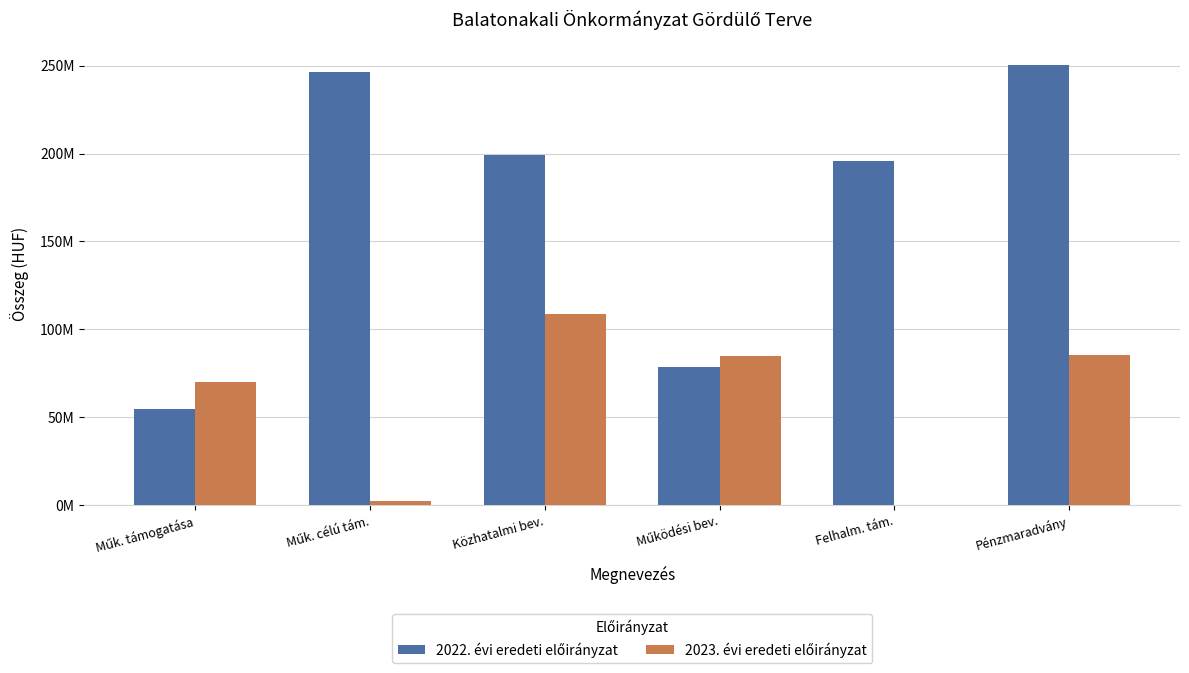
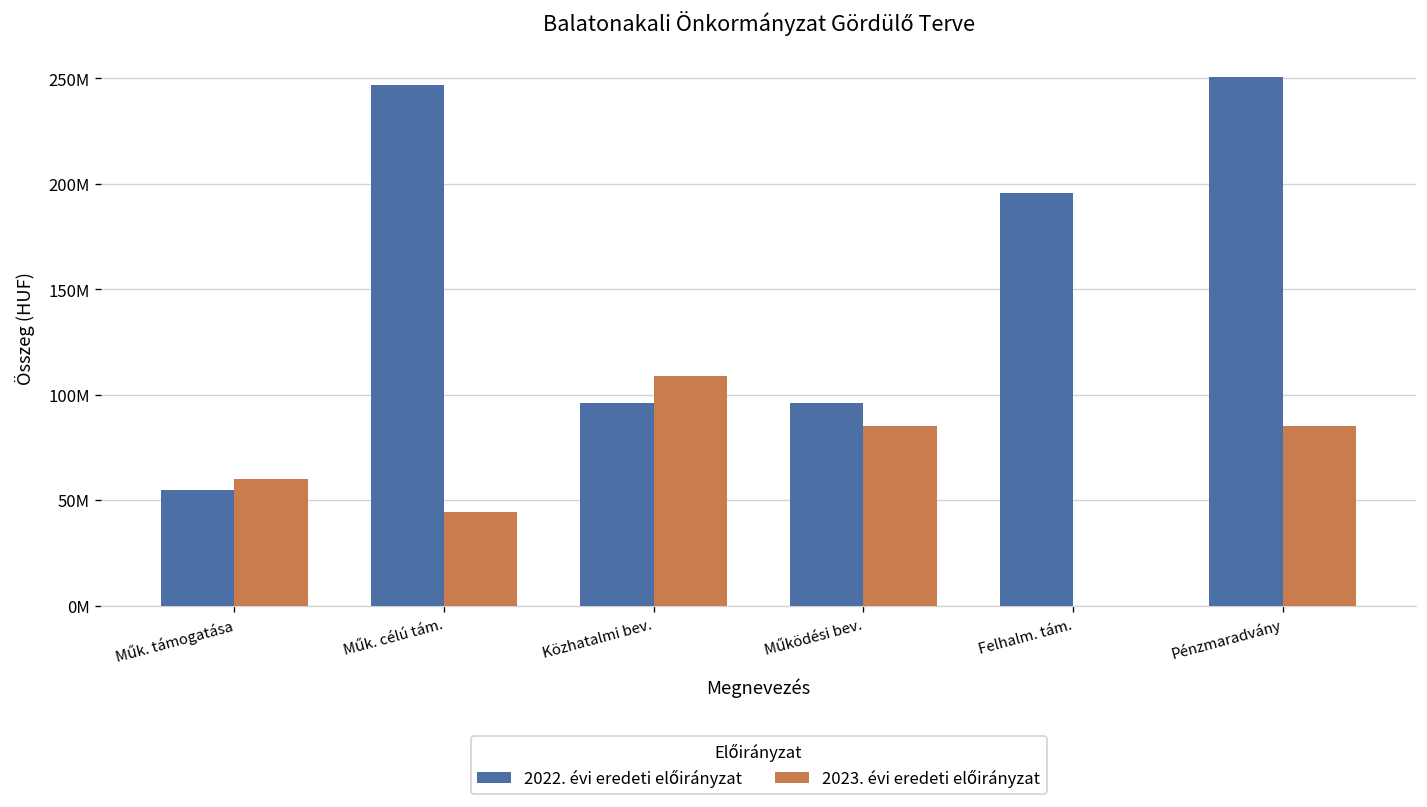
  {
    "2022. évi eredeti előirányzat": {
      "Műk. támogatása": 55000000,
      "Műk. célú tám.": 247000000,
-     "Közhatalmi bev.": 199000000,
-     "Működési bev.": 79000000,
+     "Közhatalmi bev.": 96000000,
+     "Működési bev.": 96000000,
      "Felhalm. tám.": 196000000,
      "Pénzmaradvány": 251000000
    },
    "2023. évi eredeti előirányzat": {
-     "Műk. támogatása": 70000000,
-     "Műk. célú tám.": 3000000,
+     "Műk. támogatása": 60000000,
+     "Műk. célú tám.": 44000000,
      "Közhatalmi bev.": 109000000,
      "Működési bev.": 85000000,
      "Felhalm. tám.": 0,
      "Pénzmaradvány": 85000000
    }
  }
